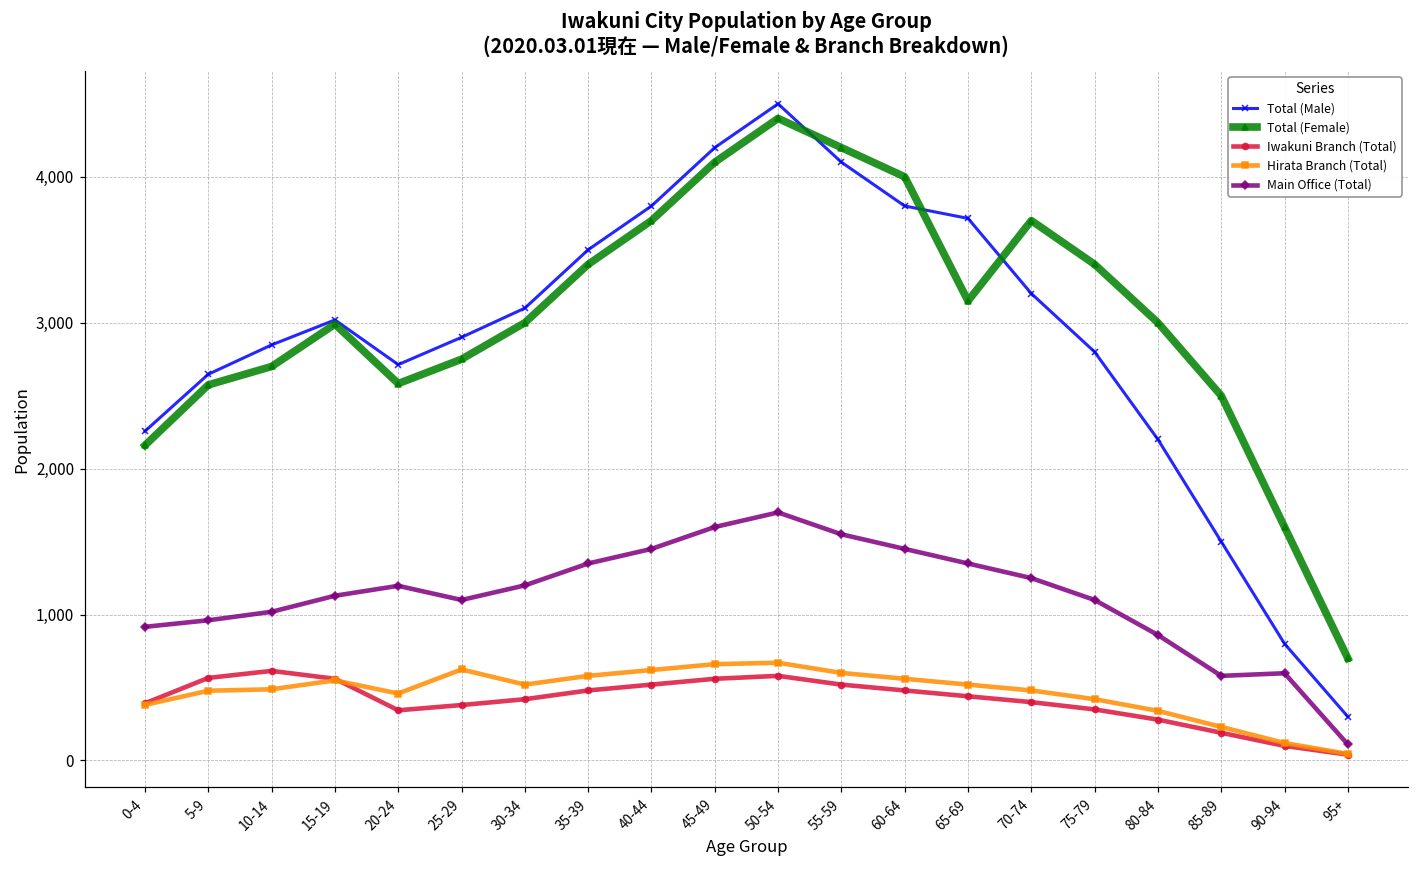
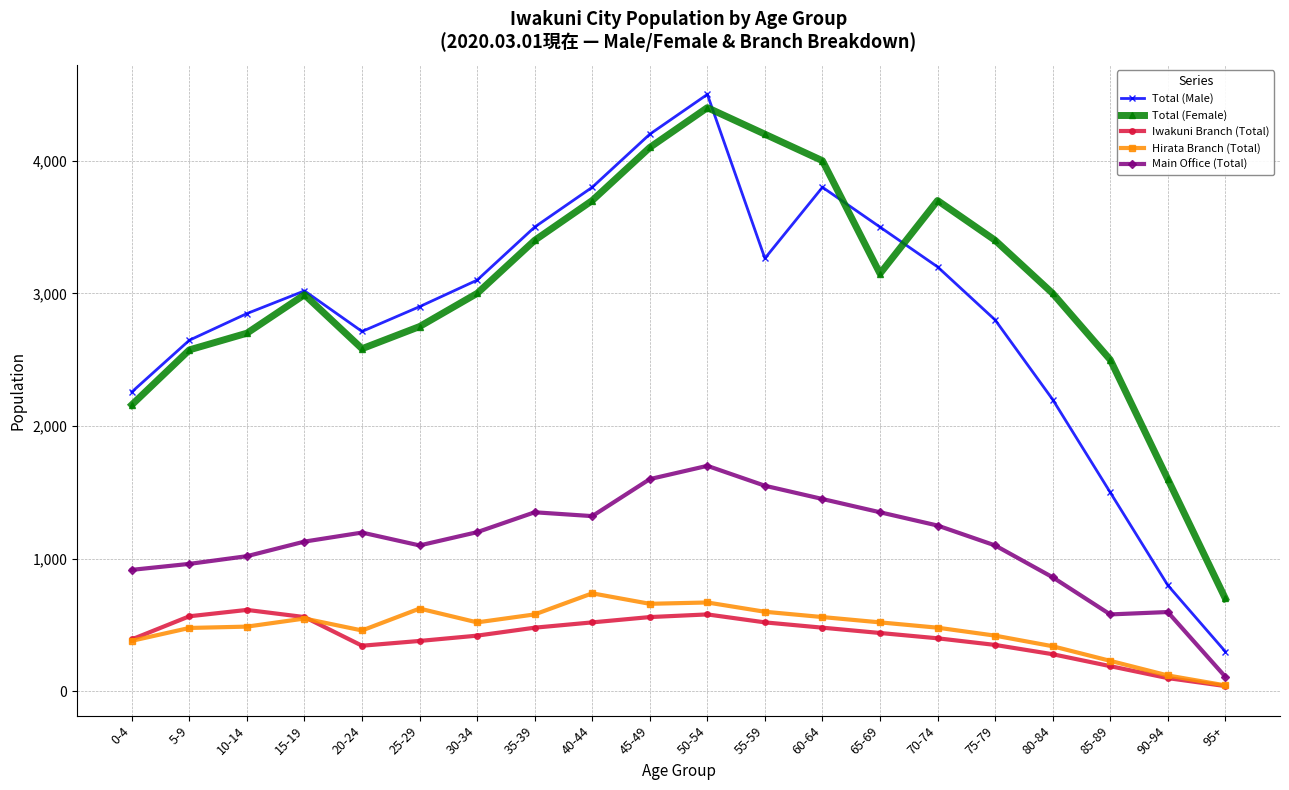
  {
    "Total (Male)": {
      "0-4": "2,260",
      "5-9": "2,650",
      "10-14": "2,850",
      "15-19": "3,020",
      "20-24": "2,710",
      "25-29": "2,900",
      "30-34": "3,100",
      "35-39": "3,500",
      "40-44": "3,800",
      "45-49": "4,200",
      "50-54": "4,500",
-     "55-59": "4,100",
+     "55-59": "3,260",
      "60-64": "3,800",
-     "65-69": "3,720",
+     "65-69": "3,500",
      "70-74": "3,200",
      "75-79": "2,800",
      "80-84": "2,200",
      "85-89": "1,500",
      "90-94": "800",
      "95+": "300"
    },
    "Total (Female)": {
      "0-4": "2,160",
      "5-9": "2,570",
      "10-14": "2,700",
      "15-19": "2,990",
      "20-24": "2,580",
      "25-29": "2,750",
      "30-34": "3,000",
      "35-39": "3,400",
      "40-44": "3,700",
      "45-49": "4,100",
      "50-54": "4,400",
      "55-59": "4,200",
      "60-64": "4,000",
      "65-69": "3,150",
      "70-74": "3,700",
      "75-79": "3,400",
      "80-84": "3,000",
      "85-89": "2,500",
      "90-94": "1,600",
      "95+": "700"
    },
    "Iwakuni Branch (Total)": {
      "5-9": "570",
      "10-14": "610",
      "20-24": "340",
      "25-29": "380",
      "30-34": "420",
      "35-39": "480",
      "40-44": "520",
      "45-49": "560",
      "50-54": "580",
      "55-59": "520",
      "60-64": "480",
      "65-69": "440",
      "70-74": "400",
      "75-79": "350",
      "80-84": "280",
      "85-89": "190",
      "90-94": "100"
    },
    "Hirata Branch (Total)": {
      "5-9": "480",
      "10-14": "490",
      "20-24": "460",
      "25-29": "620",
      "30-34": "520",
      "35-39": "580",
-     "40-44": "620",
+     "40-44": "740",
      "45-49": "660",
      "50-54": "670",
      "55-59": "600",
      "60-64": "560",
      "65-69": "520",
      "70-74": "480",
      "75-79": "420",
      "80-84": "340",
      "85-89": "230",
      "90-94": "120"
    },
    "Main Office (Total)": {
      "0-4": "920",
      "5-9": "960",
      "10-14": "1,020",
      "15-19": "1,130",
      "20-24": "1,200",
      "25-29": "1,100",
      "30-34": "1,200",
      "35-39": "1,350",
-     "40-44": "1,450",
+     "40-44": "1,320",
      "45-49": "1,600",
      "50-54": "1,700",
      "55-59": "1,550",
      "60-64": "1,450",
      "65-69": "1,350",
      "70-74": "1,250",
      "75-79": "1,100",
      "80-84": "860",
      "85-89": "580",
      "90-94": "600",
      "95+": "110"
    }
  }
